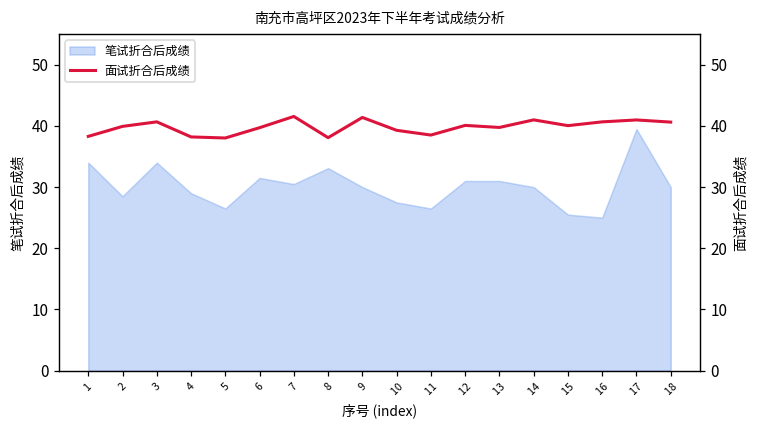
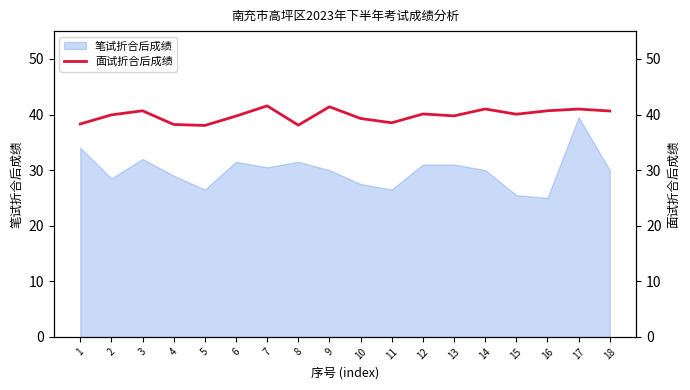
  {
    "笔试折合后成绩": {
      "1": 34,
      "2": 29,
-     "3": 34,
+     "3": 32,
      "4": 29,
      "5": 27,
      "6": 32,
      "7": 31,
-     "8": 33,
+     "8": 32,
      "9": 30,
      "10": 28,
      "11": 27,
      "12": 31,
      "13": 31,
      "14": 30,
      "15": 26,
      "16": 25,
      "17": 40,
      "18": 30
    },
    "面试折合后成绩": {
      "1": 38,
      "2": 40,
      "3": 41,
      "4": 38,
      "5": 38,
      "6": 40,
      "7": 42,
      "8": 38,
      "9": 41,
      "10": 39,
      "11": 39,
      "12": 40,
      "13": 40,
      "14": 41,
      "15": 40,
      "16": 41,
      "17": 41,
      "18": 41
    }
  }
